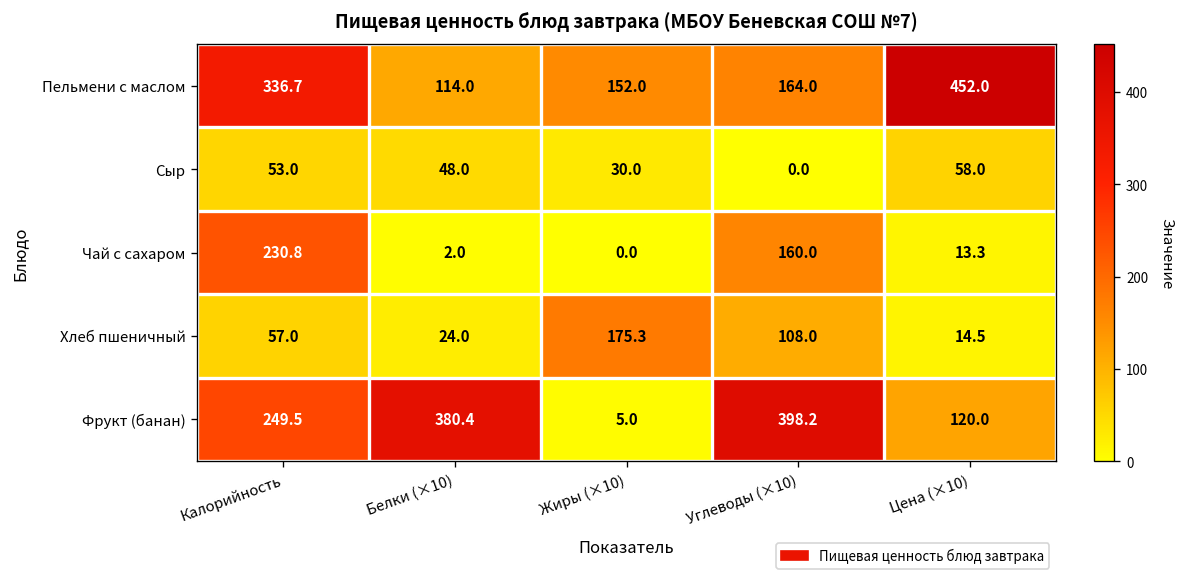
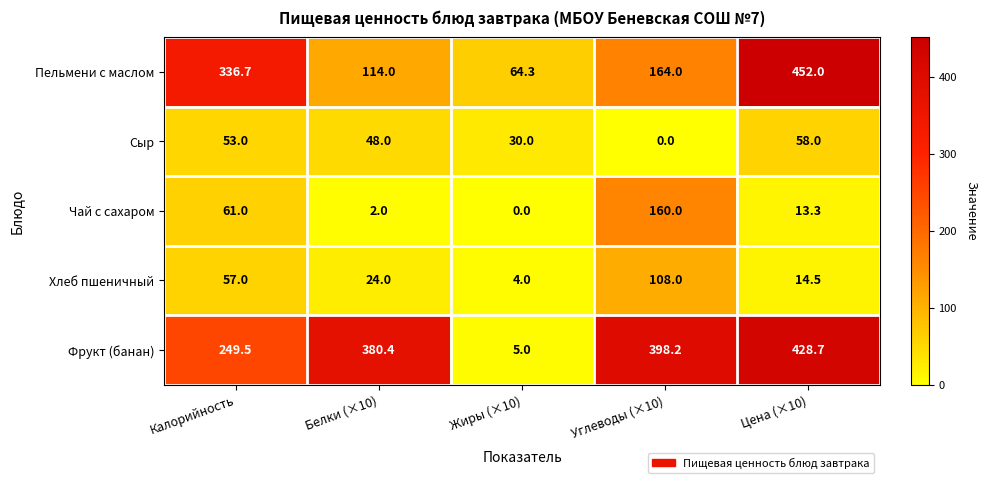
  {
    "Пельмени с маслом": {
      "Калорийность": 336.7,
      "Белки (×10)": 114.0,
-     "Жиры (×10)": 152.0,
+     "Жиры (×10)": 64.3,
      "Углеводы (×10)": 164.0,
      "Цена (×10)": 452.0
    },
    "Сыр": {
      "Калорийность": 53.0,
      "Белки (×10)": 48.0,
      "Жиры (×10)": 30.0,
      "Углеводы (×10)": 0.0,
      "Цена (×10)": 58.0
    },
    "Чай с сахаром": {
-     "Калорийность": 230.8,
+     "Калорийность": 61.0,
      "Белки (×10)": 2.0,
      "Жиры (×10)": 0.0,
      "Углеводы (×10)": 160.0,
      "Цена (×10)": 13.3
    },
    "Хлеб пшеничный": {
      "Калорийность": 57.0,
      "Белки (×10)": 24.0,
-     "Жиры (×10)": 175.3,
+     "Жиры (×10)": 4.0,
      "Углеводы (×10)": 108.0,
      "Цена (×10)": 14.5
    },
    "Фрукт (банан)": {
      "Калорийность": 249.5,
      "Белки (×10)": 380.4,
      "Жиры (×10)": 5.0,
      "Углеводы (×10)": 398.2,
-     "Цена (×10)": 120.0
+     "Цена (×10)": 428.7
    }
  }
